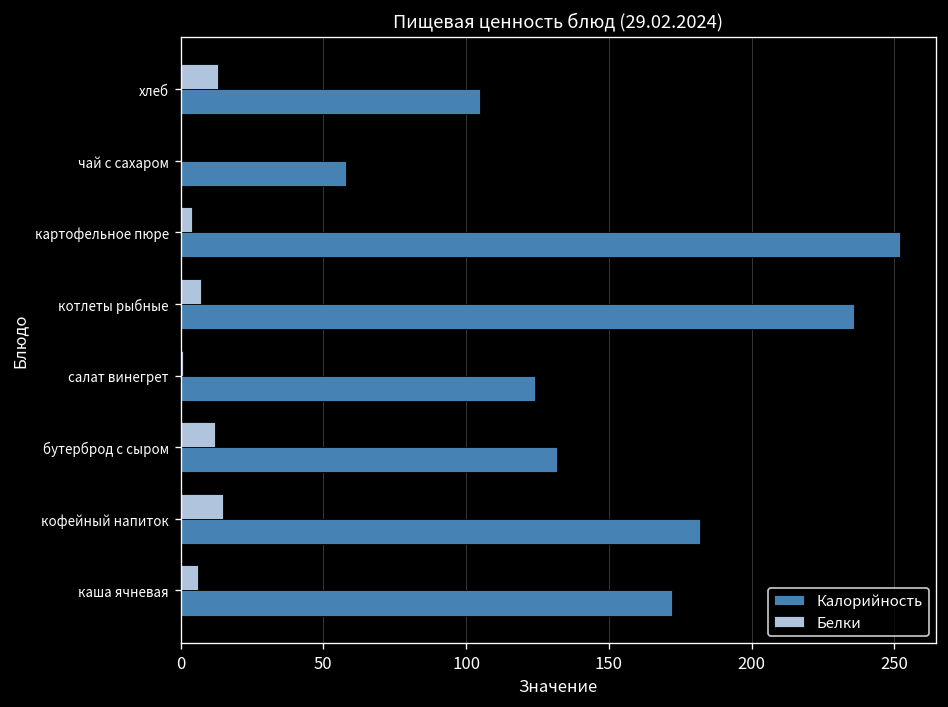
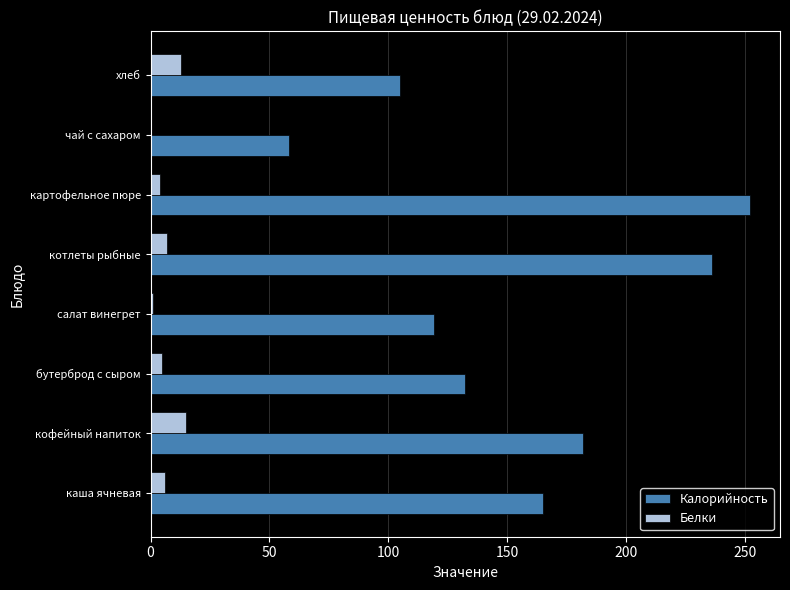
  {
    "Калорийность": {
      "хлеб": 105,
      "чай с сахаром": 58,
      "картофельное пюре": 252,
      "котлеты рыбные": 236,
-     "салат винегрет": 124,
+     "салат винегрет": 119,
      "бутерброд с сыром": 132,
      "кофейный напиток": 182,
-     "каша ячневая": 172
+     "каша ячневая": 165
    },
    "Белки": {
      "хлеб": 13,
      "картофельное пюре": 4,
      "котлеты рыбные": 7,
-     "бутерброд с сыром": 12,
+     "бутерброд с сыром": 5,
      "кофейный напиток": 15,
      "каша ячневая": 6
    }
  }
